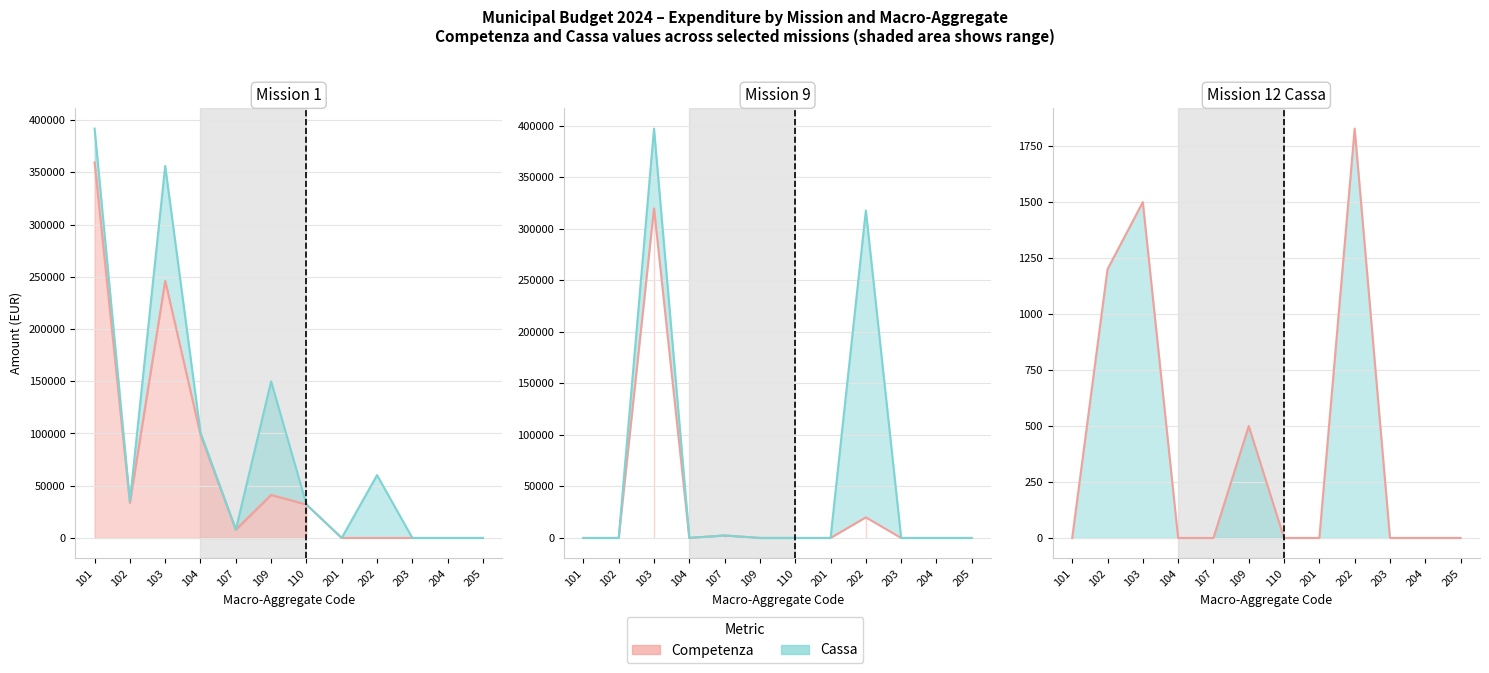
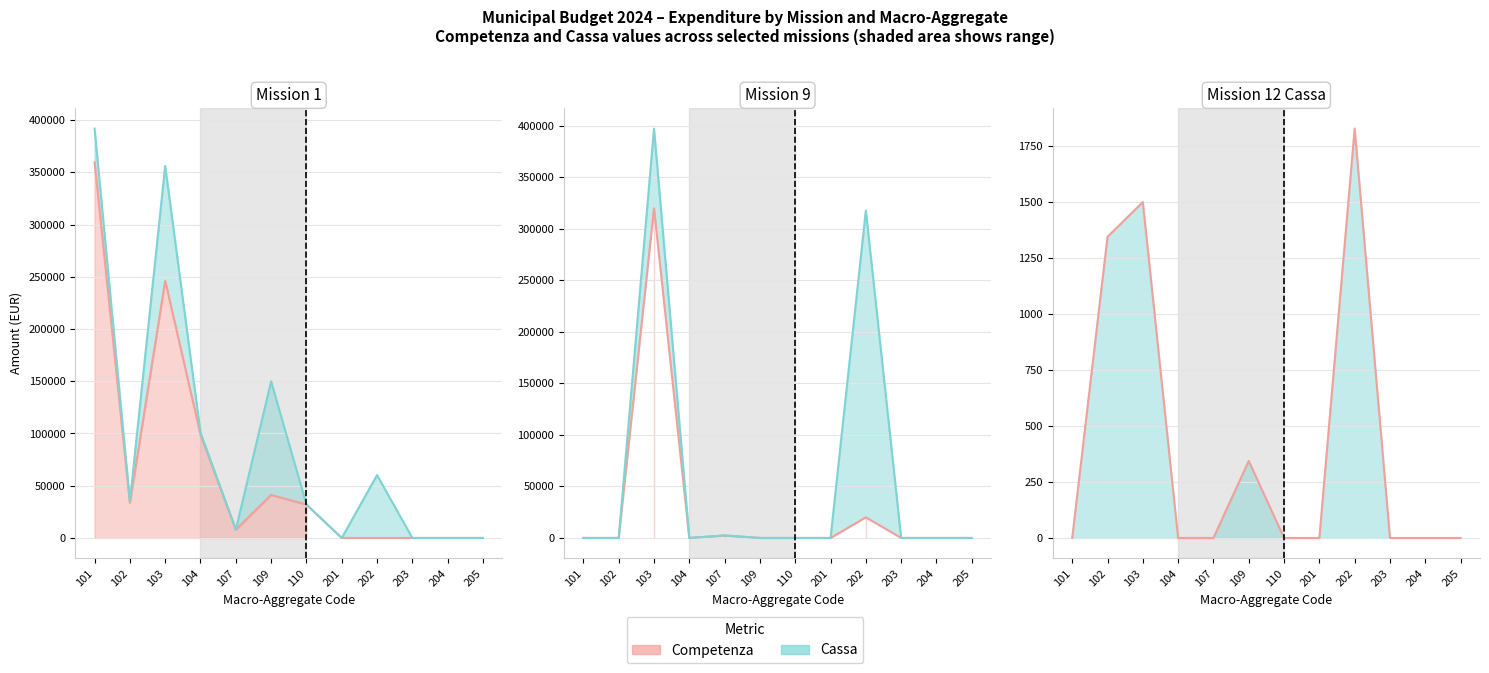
  {
    "Mission 12 Cassa": {
      "101": 0,
-     "102": 1200,
+     "102": 1340,
      "103": 1500,
      "104": 0,
      "107": 0,
-     "109": 500,
+     "109": 340,
      "110": 0,
      "201": 0,
      "202": 1830,
      "203": 0,
      "204": 0,
      "205": 0
    }
  }
